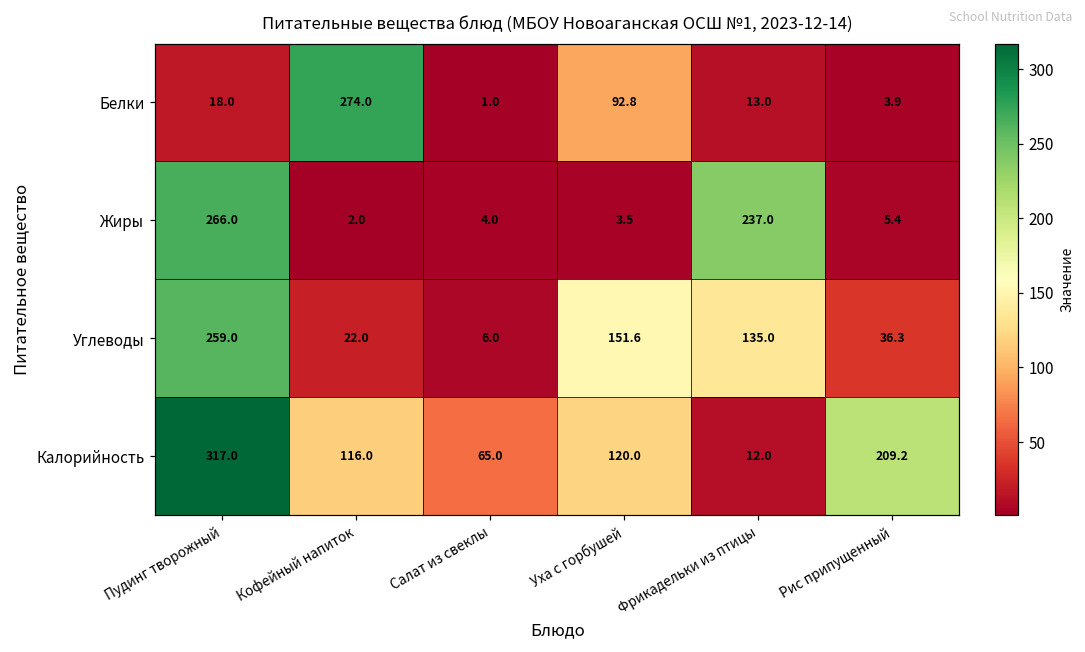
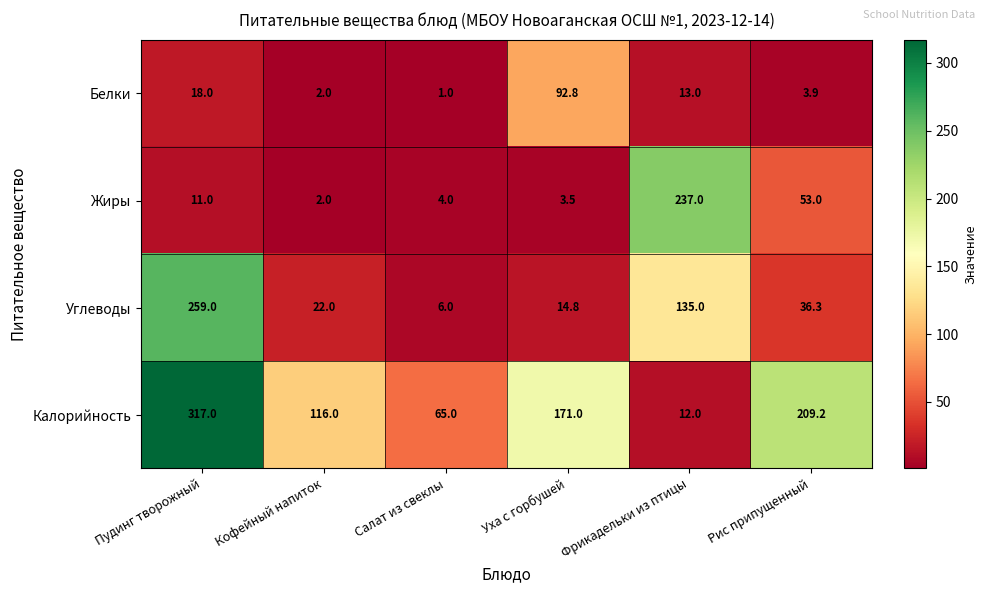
  {
    "Белки": {
      "Пудинг творожный": 18.0,
-     "Кофейный напиток": 274.0,
+     "Кофейный напиток": 2.0,
      "Салат из свеклы": 1.0,
      "Уха с горбушей": 92.8,
      "Фрикадельки из птицы": 13.0,
      "Рис припущенный": 3.9
    },
    "Жиры": {
-     "Пудинг творожный": 266.0,
+     "Пудинг творожный": 11.0,
      "Кофейный напиток": 2.0,
      "Салат из свеклы": 4.0,
      "Уха с горбушей": 3.5,
      "Фрикадельки из птицы": 237.0,
-     "Рис припущенный": 5.4
+     "Рис припущенный": 53.0
    },
    "Углеводы": {
      "Пудинг творожный": 259.0,
      "Кофейный напиток": 22.0,
      "Салат из свеклы": 6.0,
-     "Уха с горбушей": 151.6,
+     "Уха с горбушей": 14.8,
      "Фрикадельки из птицы": 135.0,
      "Рис припущенный": 36.3
    },
    "Калорийность": {
      "Пудинг творожный": 317.0,
      "Кофейный напиток": 116.0,
      "Салат из свеклы": 65.0,
-     "Уха с горбушей": 120.0,
+     "Уха с горбушей": 171.0,
      "Фрикадельки из птицы": 12.0,
      "Рис припущенный": 209.2
    }
  }
